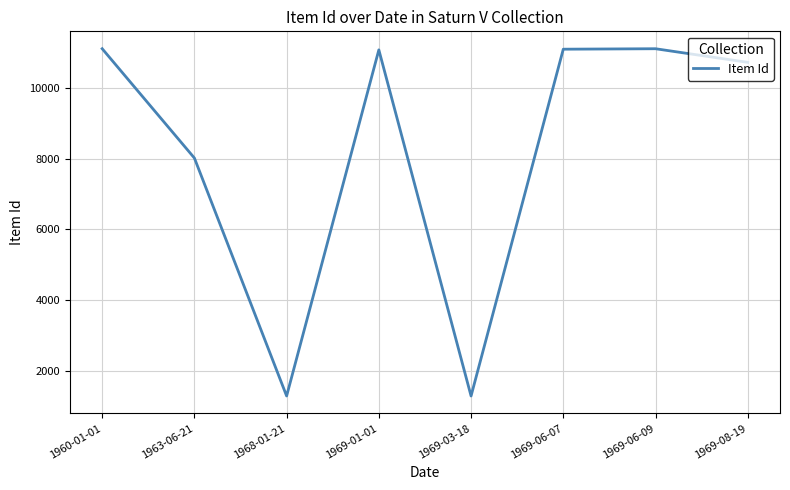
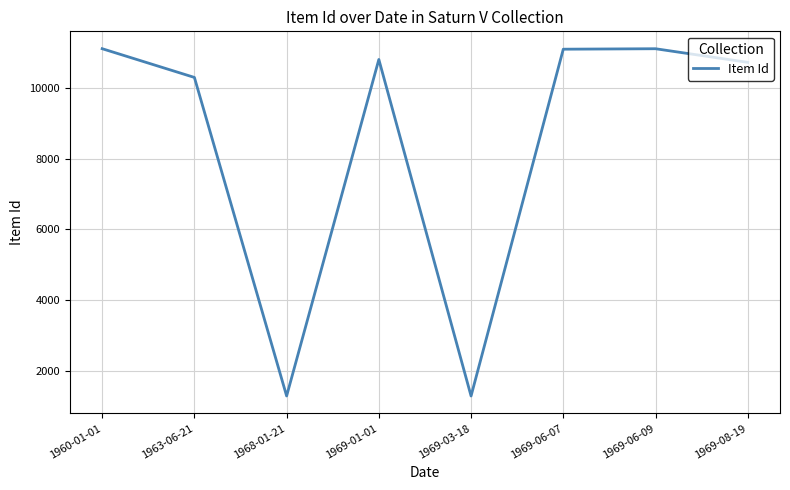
  {
    "1960-01-01": 11100,
-   "1963-06-21": 8000,
+   "1963-06-21": 10300,
    "1968-01-21": 1300,
-   "1969-01-01": 11100,
+   "1969-01-01": 10800,
    "1969-03-18": 1300,
    "1969-06-07": 11100,
    "1969-06-09": 11100
  }
